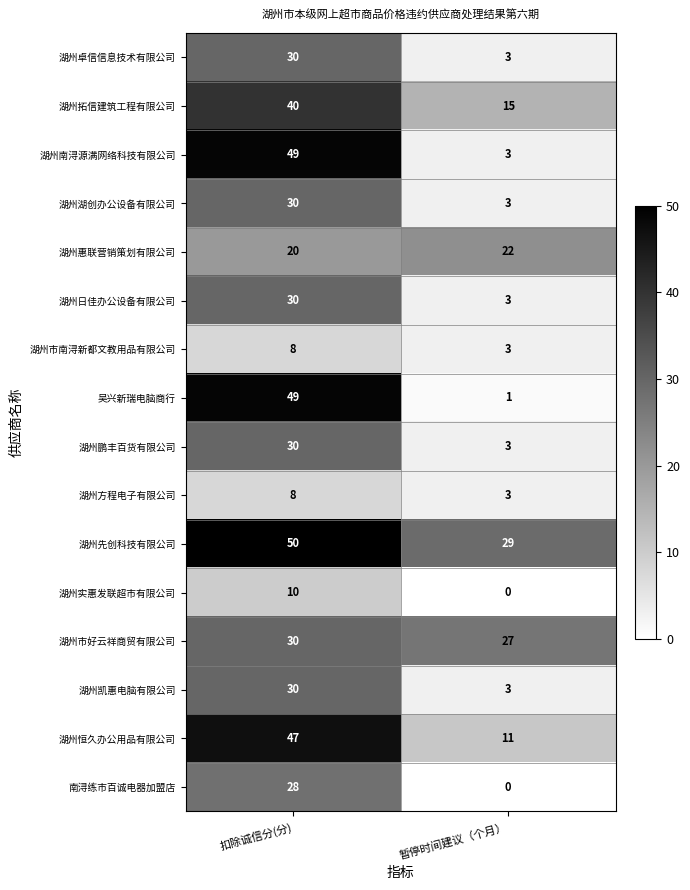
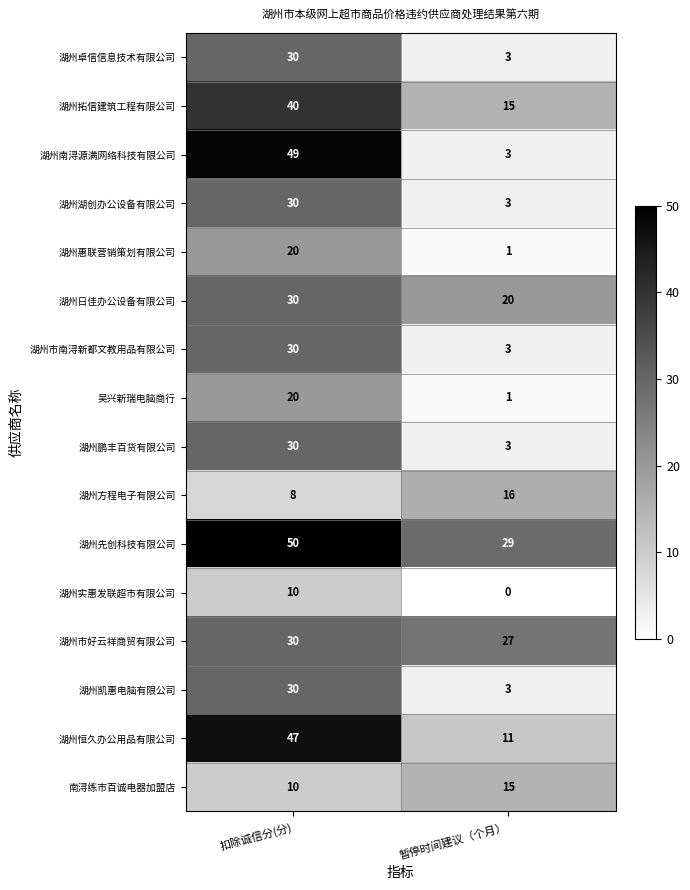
  {
    "湖州卓信信息技术有限公司": {
      "扣除诚信分(分)": 30,
      "暂停时间建议（个月）": 3
    },
    "湖州拓信建筑工程有限公司": {
      "扣除诚信分(分)": 40,
      "暂停时间建议（个月）": 15
    },
    "湖州南浔源满网络科技有限公司": {
      "扣除诚信分(分)": 49,
      "暂停时间建议（个月）": 3
    },
    "湖州湖创办公设备有限公司": {
      "扣除诚信分(分)": 30,
      "暂停时间建议（个月）": 3
    },
    "湖州惠联营销策划有限公司": {
      "扣除诚信分(分)": 20,
-     "暂停时间建议（个月）": 22
+     "暂停时间建议（个月）": 1
    },
    "湖州日佳办公设备有限公司": {
      "扣除诚信分(分)": 30,
-     "暂停时间建议（个月）": 3
+     "暂停时间建议（个月）": 20
    },
    "湖州市南浔新都文教用品有限公司": {
-     "扣除诚信分(分)": 8,
+     "扣除诚信分(分)": 30,
      "暂停时间建议（个月）": 3
    },
    "吴兴新瑞电脑商行": {
-     "扣除诚信分(分)": 49,
+     "扣除诚信分(分)": 20,
      "暂停时间建议（个月）": 1
    },
    "湖州鹏丰百货有限公司": {
      "扣除诚信分(分)": 30,
      "暂停时间建议（个月）": 3
    },
    "湖州方程电子有限公司": {
      "扣除诚信分(分)": 8,
-     "暂停时间建议（个月）": 3
+     "暂停时间建议（个月）": 16
    },
    "湖州先创科技有限公司": {
      "扣除诚信分(分)": 50,
      "暂停时间建议（个月）": 29
    },
    "湖州实惠发联超市有限公司": {
      "扣除诚信分(分)": 10,
      "暂停时间建议（个月）": 0
    },
    "湖州市好云祥商贸有限公司": {
      "扣除诚信分(分)": 30,
      "暂停时间建议（个月）": 27
    },
    "湖州凯惠电脑有限公司": {
      "扣除诚信分(分)": 30,
      "暂停时间建议（个月）": 3
    },
    "湖州恒久办公用品有限公司": {
      "扣除诚信分(分)": 47,
      "暂停时间建议（个月）": 11
    },
    "南浔练市百诚电器加盟店": {
-     "扣除诚信分(分)": 28,
-     "暂停时间建议（个月）": 0
+     "扣除诚信分(分)": 10,
+     "暂停时间建议（个月）": 15
    }
  }
